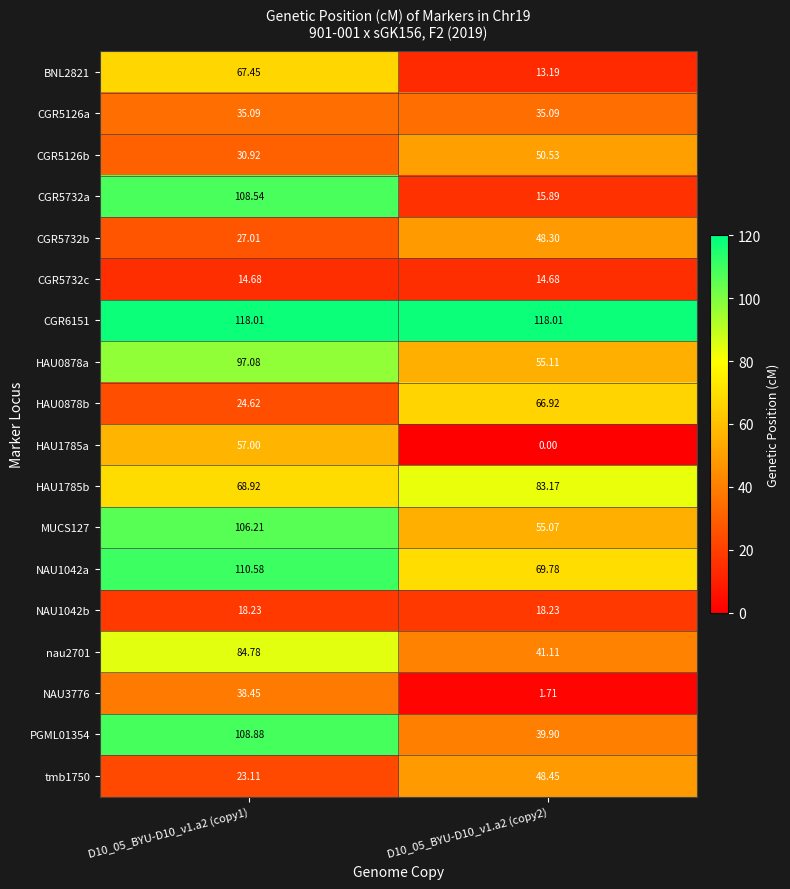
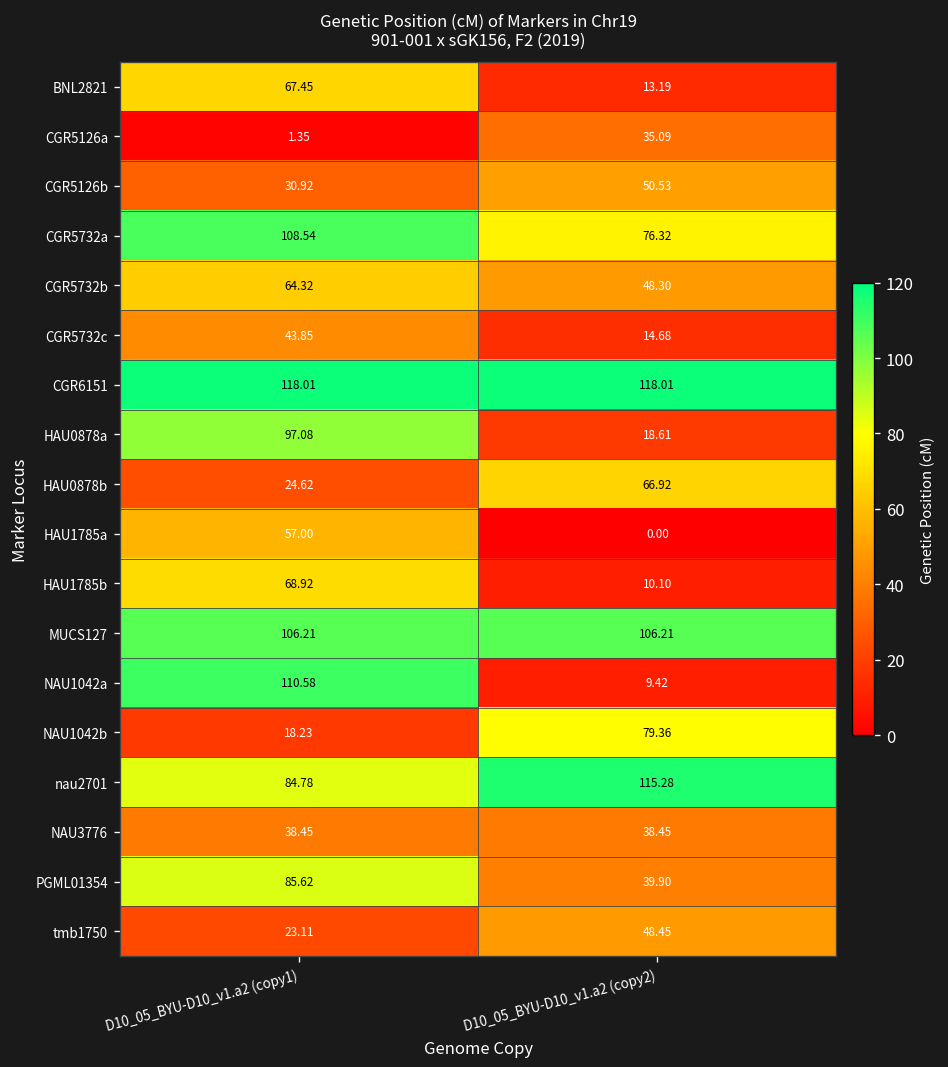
  {
    "BNL2821": {
      "D10_05_BYU-D10_v1.a2 (copy1)": 67.45,
      "D10_05_BYU-D10_v1.a2 (copy2)": 13.19
    },
    "CGR5126a": {
-     "D10_05_BYU-D10_v1.a2 (copy1)": 35.09,
+     "D10_05_BYU-D10_v1.a2 (copy1)": 1.35,
      "D10_05_BYU-D10_v1.a2 (copy2)": 35.09
    },
    "CGR5126b": {
      "D10_05_BYU-D10_v1.a2 (copy1)": 30.92,
      "D10_05_BYU-D10_v1.a2 (copy2)": 50.53
    },
    "CGR5732a": {
      "D10_05_BYU-D10_v1.a2 (copy1)": 108.54,
-     "D10_05_BYU-D10_v1.a2 (copy2)": 15.89
+     "D10_05_BYU-D10_v1.a2 (copy2)": 76.32
    },
    "CGR5732b": {
-     "D10_05_BYU-D10_v1.a2 (copy1)": 27.01,
+     "D10_05_BYU-D10_v1.a2 (copy1)": 64.32,
      "D10_05_BYU-D10_v1.a2 (copy2)": 48.30
    },
    "CGR5732c": {
-     "D10_05_BYU-D10_v1.a2 (copy1)": 14.68,
+     "D10_05_BYU-D10_v1.a2 (copy1)": 43.85,
      "D10_05_BYU-D10_v1.a2 (copy2)": 14.68
    },
    "CGR6151": {
      "D10_05_BYU-D10_v1.a2 (copy1)": 118.01,
      "D10_05_BYU-D10_v1.a2 (copy2)": 118.01
    },
    "HAU0878a": {
      "D10_05_BYU-D10_v1.a2 (copy1)": 97.08,
-     "D10_05_BYU-D10_v1.a2 (copy2)": 55.11
+     "D10_05_BYU-D10_v1.a2 (copy2)": 18.61
    },
    "HAU0878b": {
      "D10_05_BYU-D10_v1.a2 (copy1)": 24.62,
      "D10_05_BYU-D10_v1.a2 (copy2)": 66.92
    },
    "HAU1785a": {
      "D10_05_BYU-D10_v1.a2 (copy1)": 57.00,
      "D10_05_BYU-D10_v1.a2 (copy2)": 0.00
    },
    "HAU1785b": {
      "D10_05_BYU-D10_v1.a2 (copy1)": 68.92,
-     "D10_05_BYU-D10_v1.a2 (copy2)": 83.17
+     "D10_05_BYU-D10_v1.a2 (copy2)": 10.10
    },
    "MUCS127": {
      "D10_05_BYU-D10_v1.a2 (copy1)": 106.21,
-     "D10_05_BYU-D10_v1.a2 (copy2)": 55.07
+     "D10_05_BYU-D10_v1.a2 (copy2)": 106.21
    },
    "NAU1042a": {
      "D10_05_BYU-D10_v1.a2 (copy1)": 110.58,
-     "D10_05_BYU-D10_v1.a2 (copy2)": 69.78
+     "D10_05_BYU-D10_v1.a2 (copy2)": 9.42
    },
    "NAU1042b": {
      "D10_05_BYU-D10_v1.a2 (copy1)": 18.23,
-     "D10_05_BYU-D10_v1.a2 (copy2)": 18.23
+     "D10_05_BYU-D10_v1.a2 (copy2)": 79.36
    },
    "nau2701": {
      "D10_05_BYU-D10_v1.a2 (copy1)": 84.78,
-     "D10_05_BYU-D10_v1.a2 (copy2)": 41.11
+     "D10_05_BYU-D10_v1.a2 (copy2)": 115.28
    },
    "NAU3776": {
      "D10_05_BYU-D10_v1.a2 (copy1)": 38.45,
-     "D10_05_BYU-D10_v1.a2 (copy2)": 1.71
+     "D10_05_BYU-D10_v1.a2 (copy2)": 38.45
    },
    "PGML01354": {
-     "D10_05_BYU-D10_v1.a2 (copy1)": 108.88,
+     "D10_05_BYU-D10_v1.a2 (copy1)": 85.62,
      "D10_05_BYU-D10_v1.a2 (copy2)": 39.90
    },
    "tmb1750": {
      "D10_05_BYU-D10_v1.a2 (copy1)": 23.11,
      "D10_05_BYU-D10_v1.a2 (copy2)": 48.45
    }
  }
